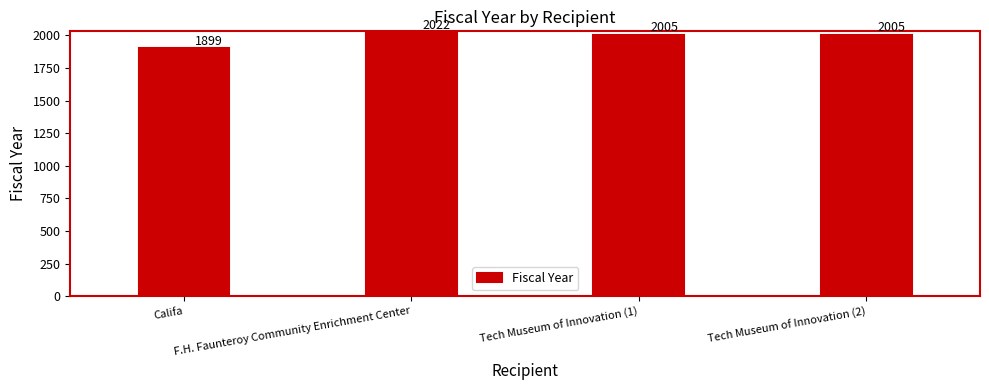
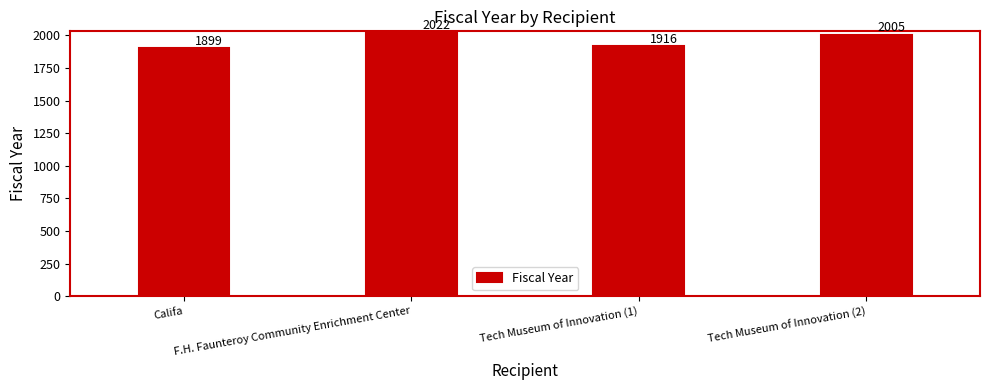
  {
    "Califa": 1899,
    "F.H. Faunteroy Community Enrichment Center": 2022,
-   "Tech Museum of Innovation (1)": 2005,
+   "Tech Museum of Innovation (1)": 1916,
    "Tech Museum of Innovation (2)": 2005
  }
